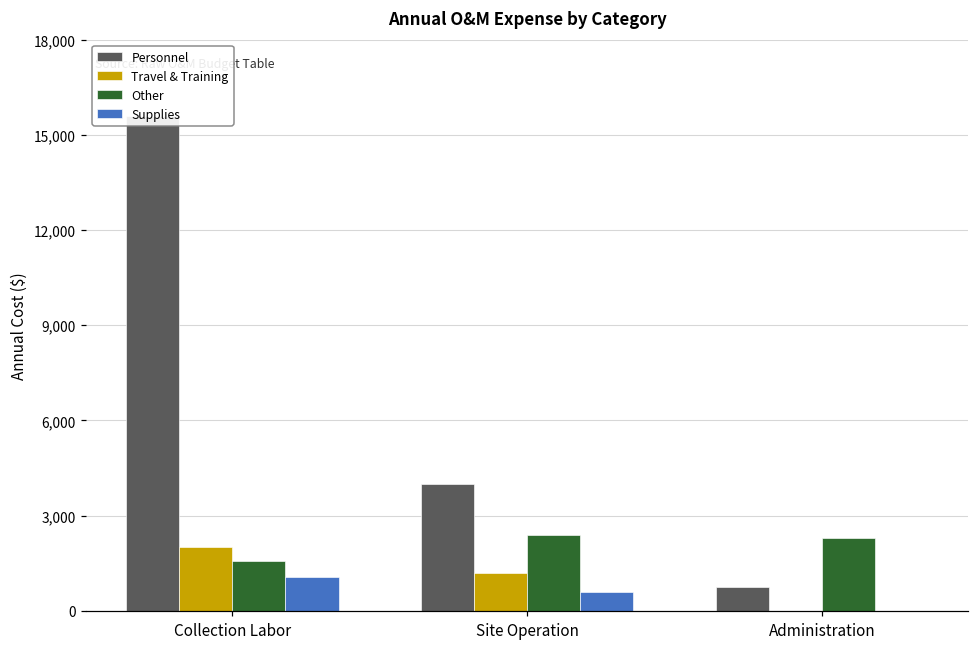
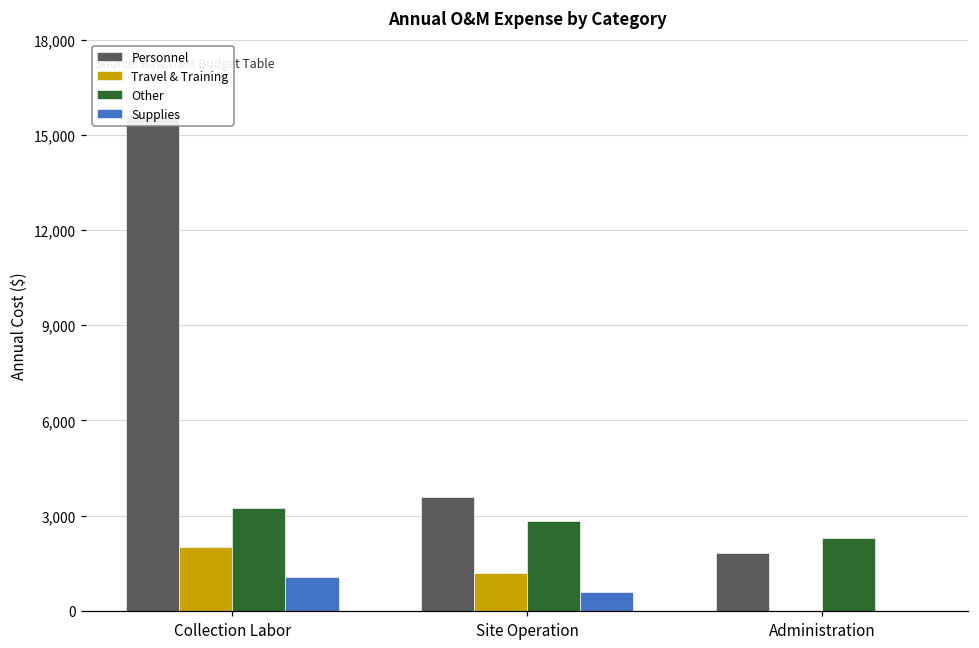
  {
    "Personnel": {
-     "Site Operation": "4,000",
-     "Administration": "800"
+     "Site Operation": "3,600",
+     "Administration": "1,800"
    },
    "Travel & Training": {
      "Collection Labor": "2,000",
      "Site Operation": "1,200",
      "Administration": "0"
    },
    "Other": {
-     "Collection Labor": "1,600",
-     "Site Operation": "2,400",
+     "Collection Labor": "3,200",
+     "Site Operation": "2,800",
      "Administration": "2,300"
    },
    "Supplies": {
      "Collection Labor": "1,100",
      "Site Operation": "600",
      "Administration": "0"
    }
  }
